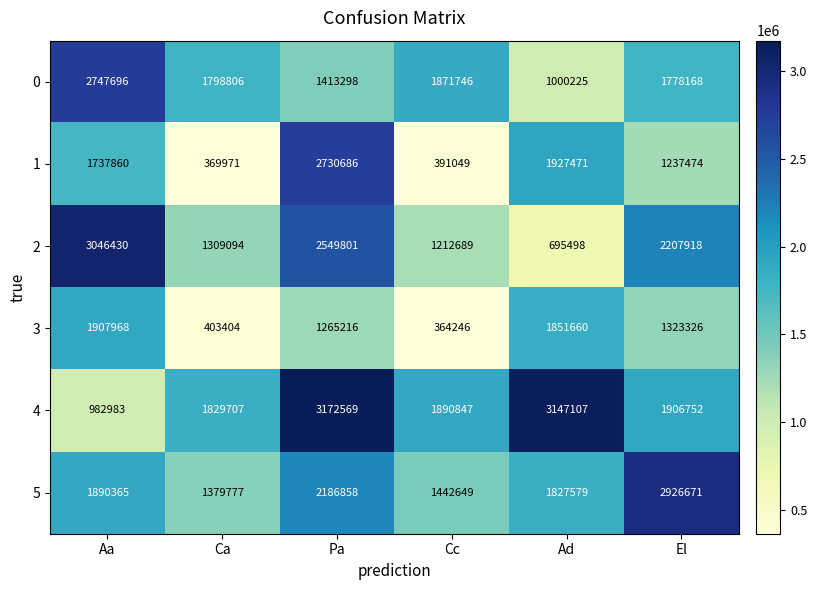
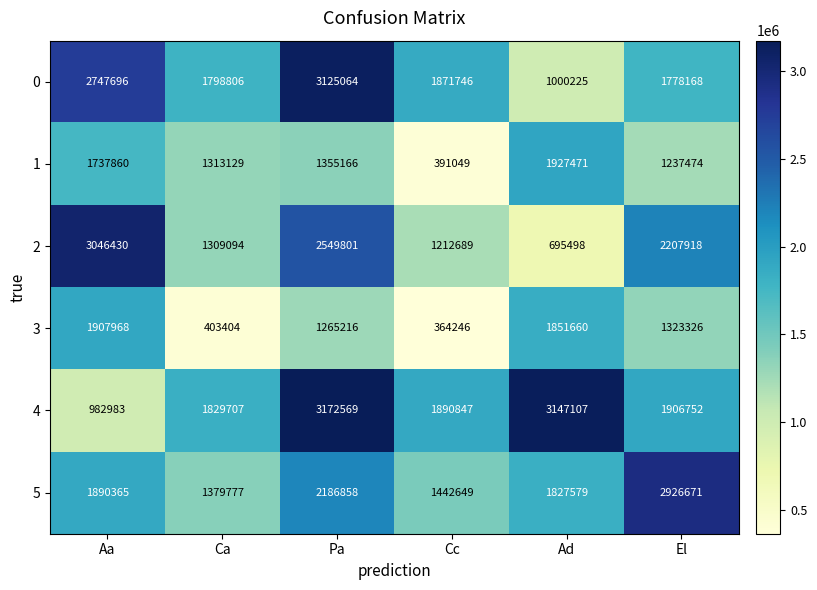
  {
    "0": {
      "Aa": 2747696,
      "Ca": 1798806,
-     "Pa": 1413298,
+     "Pa": 3125064,
      "Cc": 1871746,
      "Ad": 1000225,
      "El": 1778168
    },
    "1": {
      "Aa": 1737860,
-     "Ca": 369971,
-     "Pa": 2730686,
+     "Ca": 1313129,
+     "Pa": 1355166,
      "Cc": 391049,
      "Ad": 1927471,
      "El": 1237474
    },
    "2": {
      "Aa": 3046430,
      "Ca": 1309094,
      "Pa": 2549801,
      "Cc": 1212689,
      "Ad": 695498,
      "El": 2207918
    },
    "3": {
      "Aa": 1907968,
      "Ca": 403404,
      "Pa": 1265216,
      "Cc": 364246,
      "Ad": 1851660,
      "El": 1323326
    },
    "4": {
      "Aa": 982983,
      "Ca": 1829707,
      "Pa": 3172569,
      "Cc": 1890847,
      "Ad": 3147107,
      "El": 1906752
    },
    "5": {
      "Aa": 1890365,
      "Ca": 1379777,
      "Pa": 2186858,
      "Cc": 1442649,
      "Ad": 1827579,
      "El": 2926671
    }
  }
